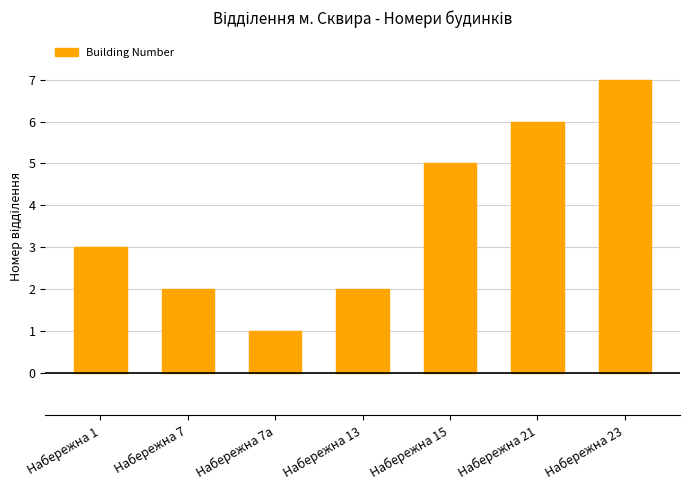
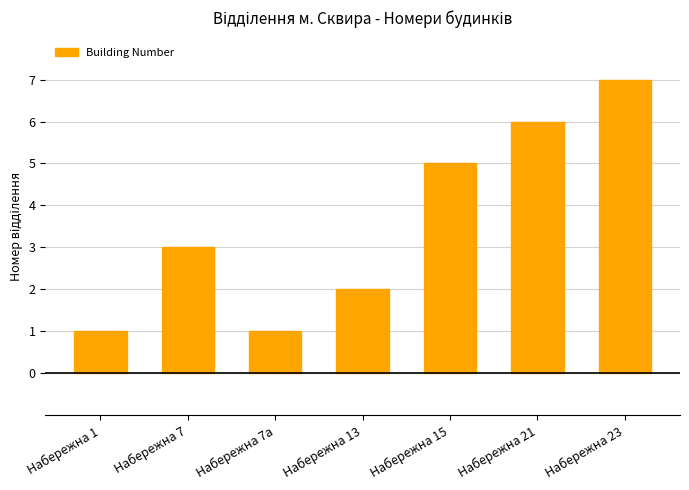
  {
-   "Набережна 1": 3,
-   "Набережна 7": 2,
+   "Набережна 1": 1,
+   "Набережна 7": 3,
    "Набережна 7а": 1,
    "Набережна 13": 2,
    "Набережна 15": 5,
    "Набережна 21": 6,
    "Набережна 23": 7
  }
